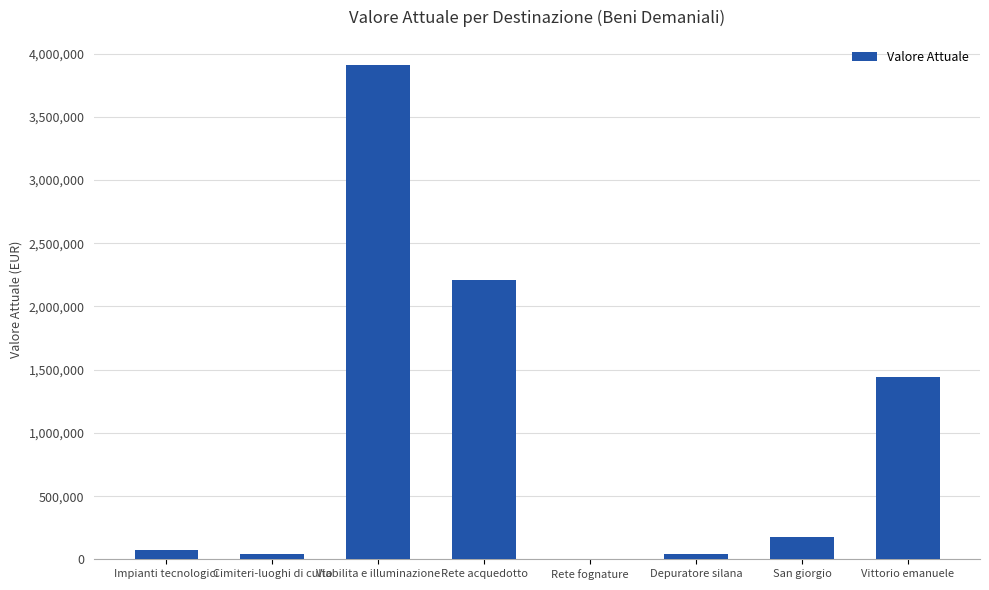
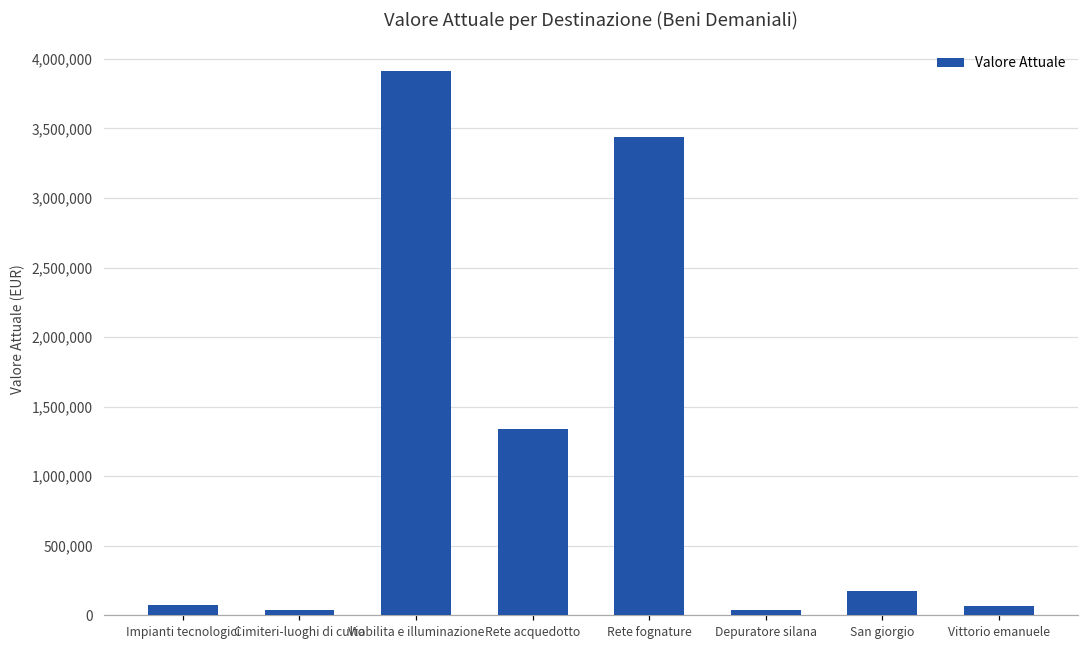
  {
    "Impianti tecnologici": "80,000",
    "Cimiteri-luoghi di culto": "40,000",
    "Viabilita e illuminazione": "3,910,000",
-   "Rete acquedotto": "2,210,000",
-   "Rete fognature": "0",
+   "Rete acquedotto": "1,340,000",
+   "Rete fognature": "3,440,000",
    "Depuratore silana": "40,000",
    "San giorgio": "180,000",
-   "Vittorio emanuele": "1,440,000"
+   "Vittorio emanuele": "70,000"
  }
